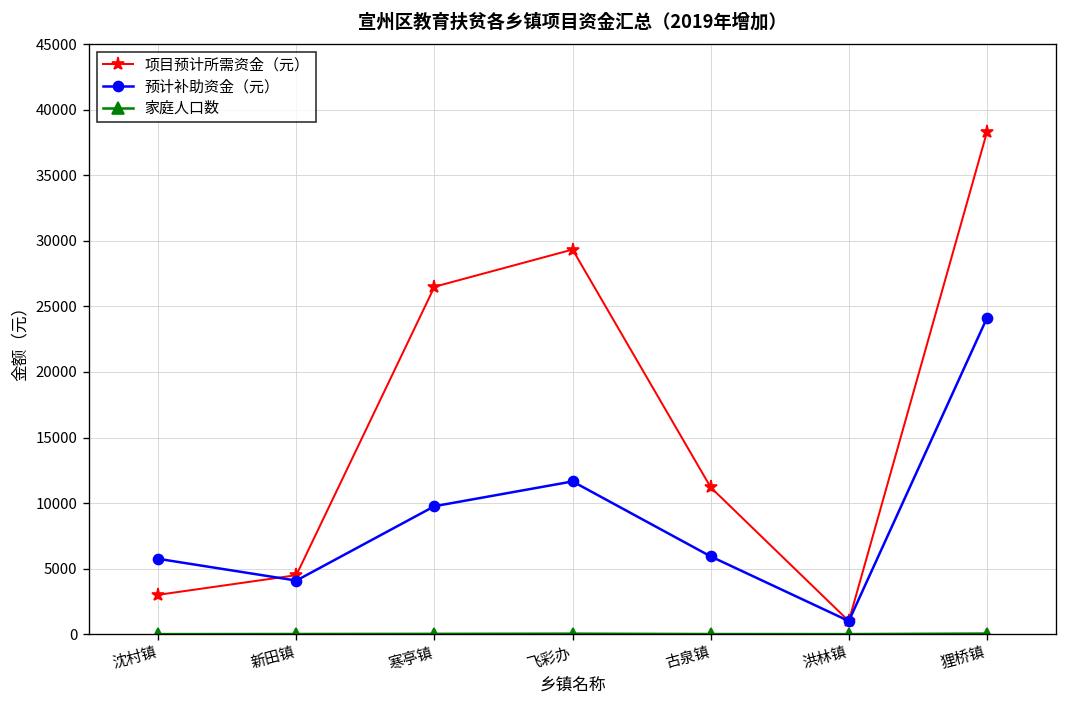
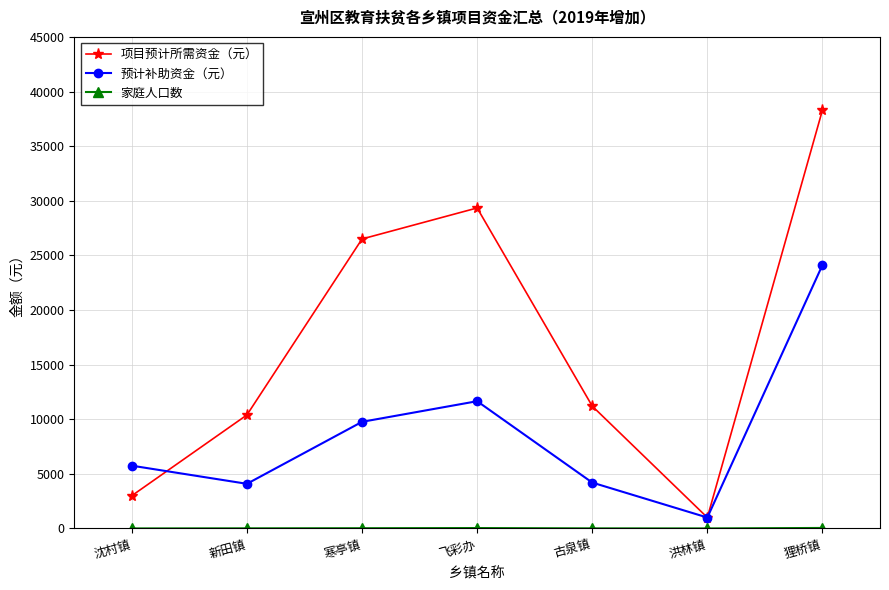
  {
    "项目预计所需资金（元）": {
      "沈村镇": 3000,
-     "新田镇": 4500,
+     "新田镇": 10400,
      "寒亭镇": 26500,
      "飞彩办": 29300,
      "古泉镇": 11200,
      "狸桥镇": 38300
    },
    "预计补助资金（元）": {
      "沈村镇": 5700,
      "新田镇": 4100,
      "寒亭镇": 9800,
      "飞彩办": 11700,
-     "古泉镇": 5900,
+     "古泉镇": 4200,
      "狸桥镇": 24100
    },
    "家庭人口数": {
      "沈村镇": 0,
      "新田镇": 0,
      "寒亭镇": 0,
      "飞彩办": 0,
      "古泉镇": 0,
      "洪林镇": 0,
      "狸桥镇": 0
    }
  }
